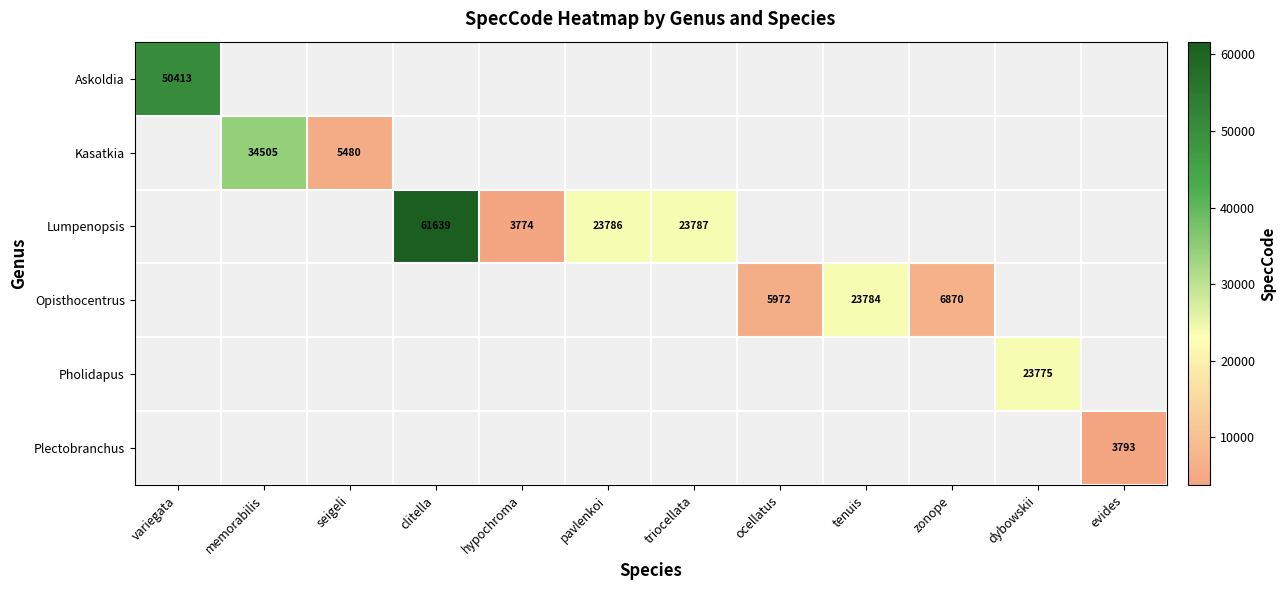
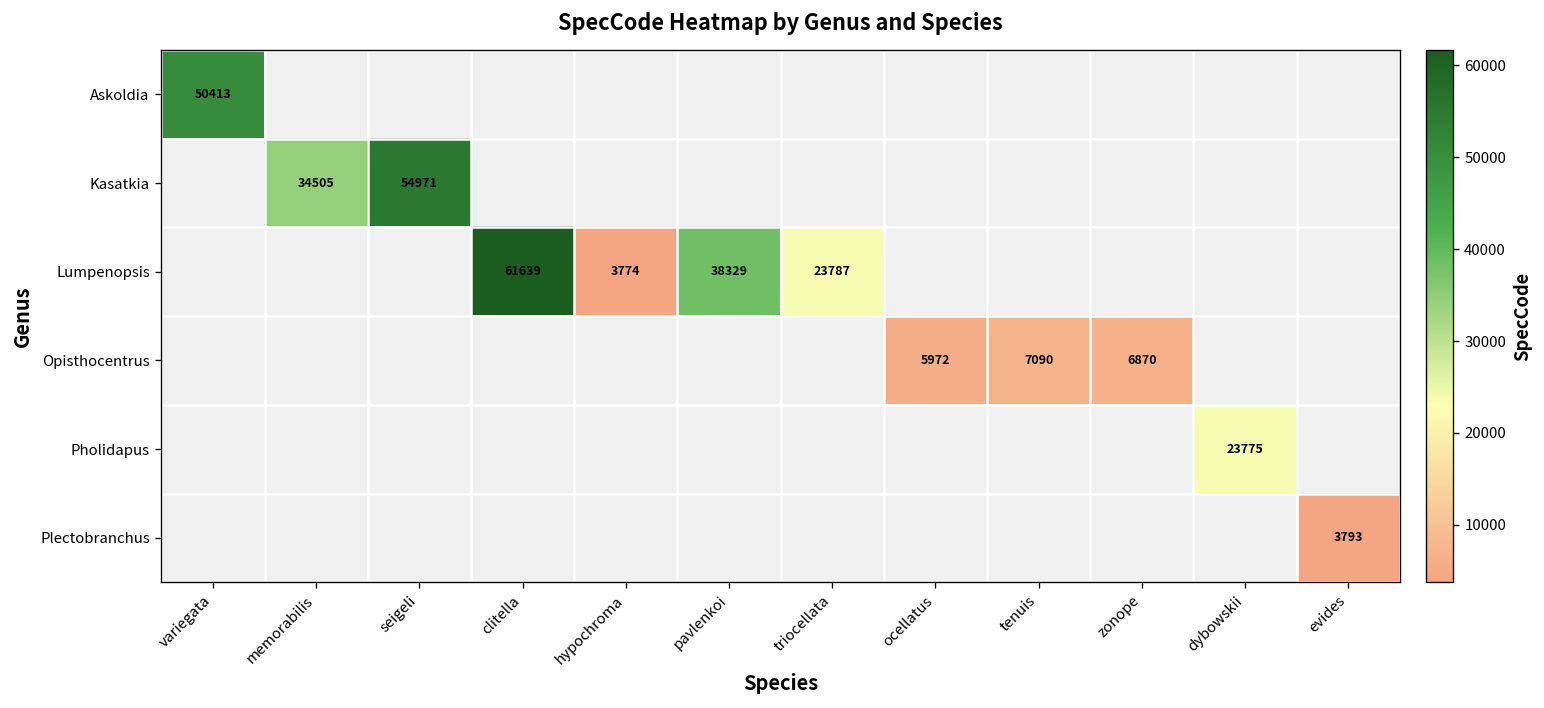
  {
    "Askoldia": {
      "variegata": 50413
    },
    "Kasatkia": {
      "memorabilis": 34505,
-     "seigeli": 5480
+     "seigeli": 54971
    },
    "Lumpenopsis": {
      "clitella": 61639,
      "hypochroma": 3774,
-     "pavlenkoi": 23786,
+     "pavlenkoi": 38329,
      "triocellata": 23787
    },
    "Opisthocentrus": {
      "ocellatus": 5972,
-     "tenuis": 23784,
+     "tenuis": 7090,
      "zonope": 6870
    },
    "Pholidapus": {
      "dybowskii": 23775
    },
    "Plectobranchus": {
      "evides": 3793
    }
  }
